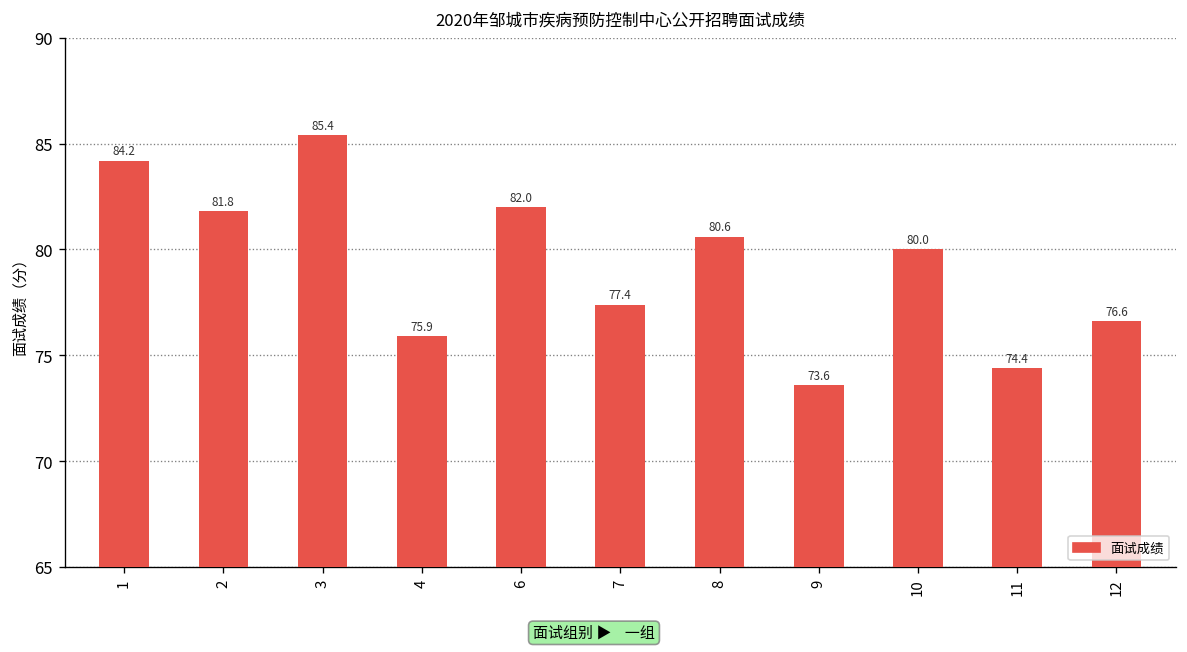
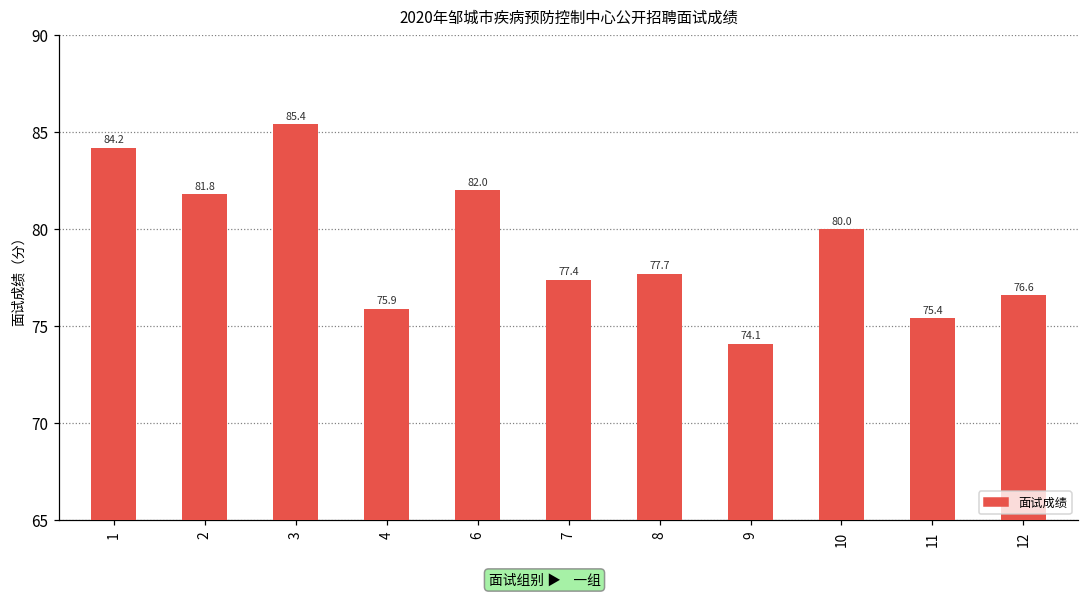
  {
    "1": 84.2,
    "2": 81.8,
    "3": 85.4,
    "4": 75.9,
    "6": 82.0,
    "7": 77.4,
-   "8": 80.6,
-   "9": 73.6,
+   "8": 77.7,
+   "9": 74.1,
    "10": 80.0,
-   "11": 74.4,
+   "11": 75.4,
    "12": 76.6
  }
